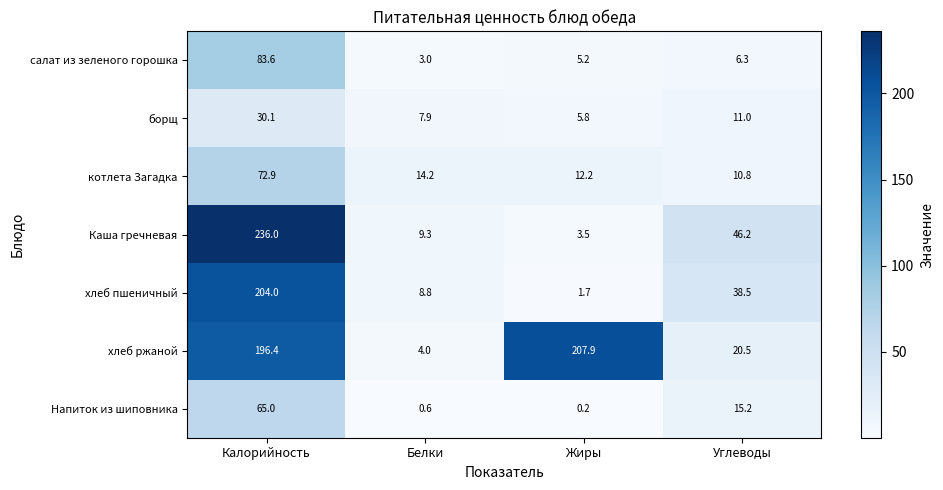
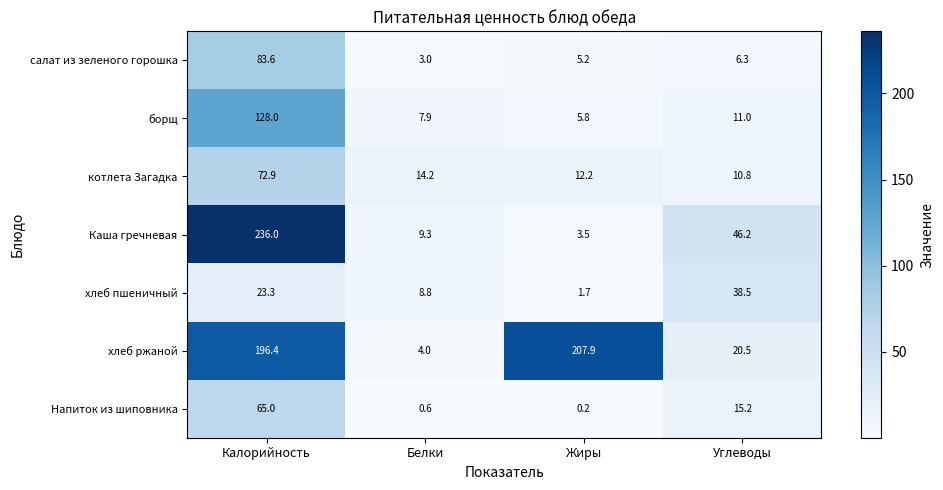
  {
    "салат из зеленого горошка": {
      "Калорийность": 83.6,
      "Белки": 3.0,
      "Жиры": 5.2,
      "Углеводы": 6.3
    },
    "борщ": {
-     "Калорийность": 30.1,
+     "Калорийность": 128.0,
      "Белки": 7.9,
      "Жиры": 5.8,
      "Углеводы": 11.0
    },
    "котлета Загадка": {
      "Калорийность": 72.9,
      "Белки": 14.2,
      "Жиры": 12.2,
      "Углеводы": 10.8
    },
    "Каша гречневая": {
      "Калорийность": 236.0,
      "Белки": 9.3,
      "Жиры": 3.5,
      "Углеводы": 46.2
    },
    "хлеб пшеничный": {
-     "Калорийность": 204.0,
+     "Калорийность": 23.3,
      "Белки": 8.8,
      "Жиры": 1.7,
      "Углеводы": 38.5
    },
    "хлеб ржаной": {
      "Калорийность": 196.4,
      "Белки": 4.0,
      "Жиры": 207.9,
      "Углеводы": 20.5
    },
    "Напиток из шиповника": {
      "Калорийность": 65.0,
      "Белки": 0.6,
      "Жиры": 0.2,
      "Углеводы": 15.2
    }
  }
